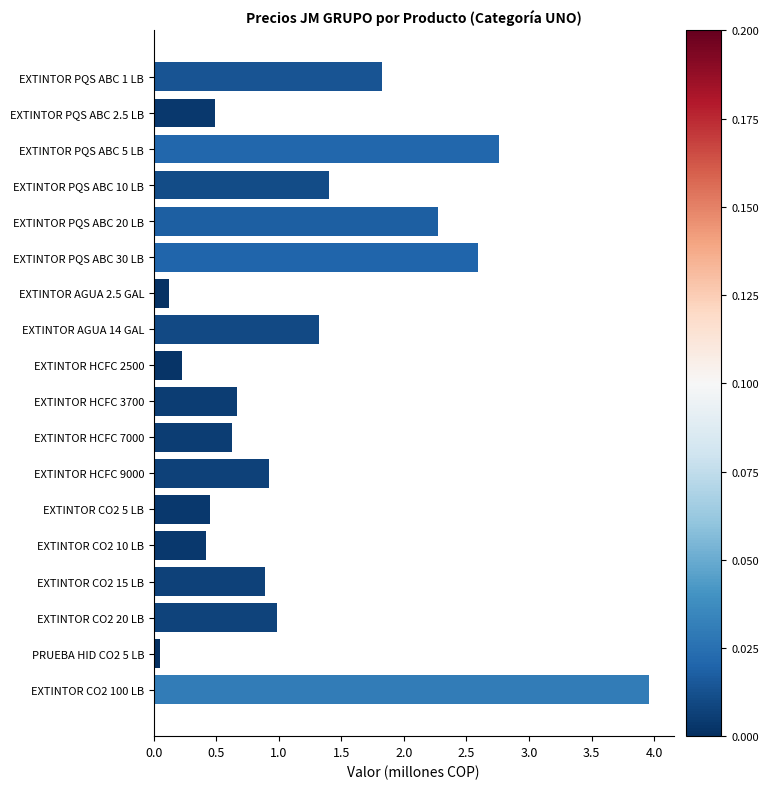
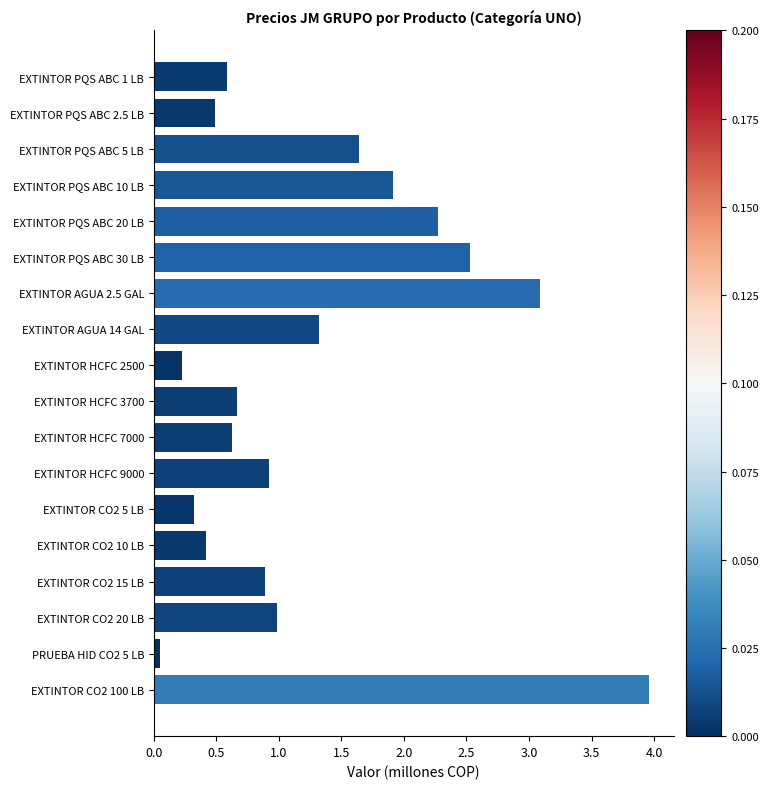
  {
-   "EXTINTOR PQS ABC 1 LB": 1.83,
+   "EXTINTOR PQS ABC 1 LB": 0.58,
    "EXTINTOR PQS ABC 2.5 LB": 0.49,
-   "EXTINTOR PQS ABC 5 LB": 2.76,
-   "EXTINTOR PQS ABC 10 LB": 1.40,
+   "EXTINTOR PQS ABC 5 LB": 1.64,
+   "EXTINTOR PQS ABC 10 LB": 1.91,
    "EXTINTOR PQS ABC 20 LB": 2.27,
-   "EXTINTOR PQS ABC 30 LB": 2.59,
-   "EXTINTOR AGUA 2.5 GAL": 0.12,
+   "EXTINTOR PQS ABC 30 LB": 2.52,
+   "EXTINTOR AGUA 2.5 GAL": 3.09,
    "EXTINTOR AGUA 14 GAL": 1.32,
    "EXTINTOR HCFC 2500": 0.23,
    "EXTINTOR HCFC 3700": 0.66,
    "EXTINTOR HCFC 7000": 0.63,
    "EXTINTOR HCFC 9000": 0.92,
-   "EXTINTOR CO2 5 LB": 0.45,
+   "EXTINTOR CO2 5 LB": 0.32,
    "EXTINTOR CO2 10 LB": 0.42,
    "EXTINTOR CO2 15 LB": 0.89,
    "EXTINTOR CO2 20 LB": 0.98,
    "PRUEBA HID CO2 5 LB": 0.05,
    "EXTINTOR CO2 100 LB": 3.96
  }
